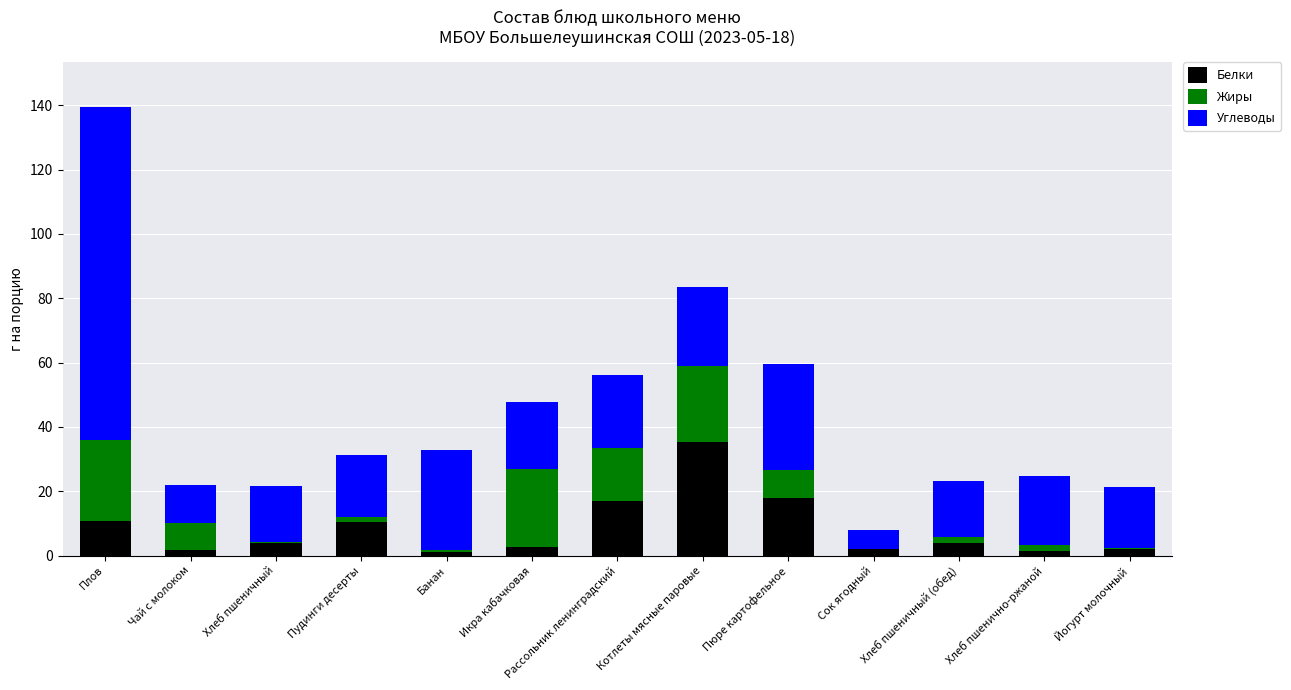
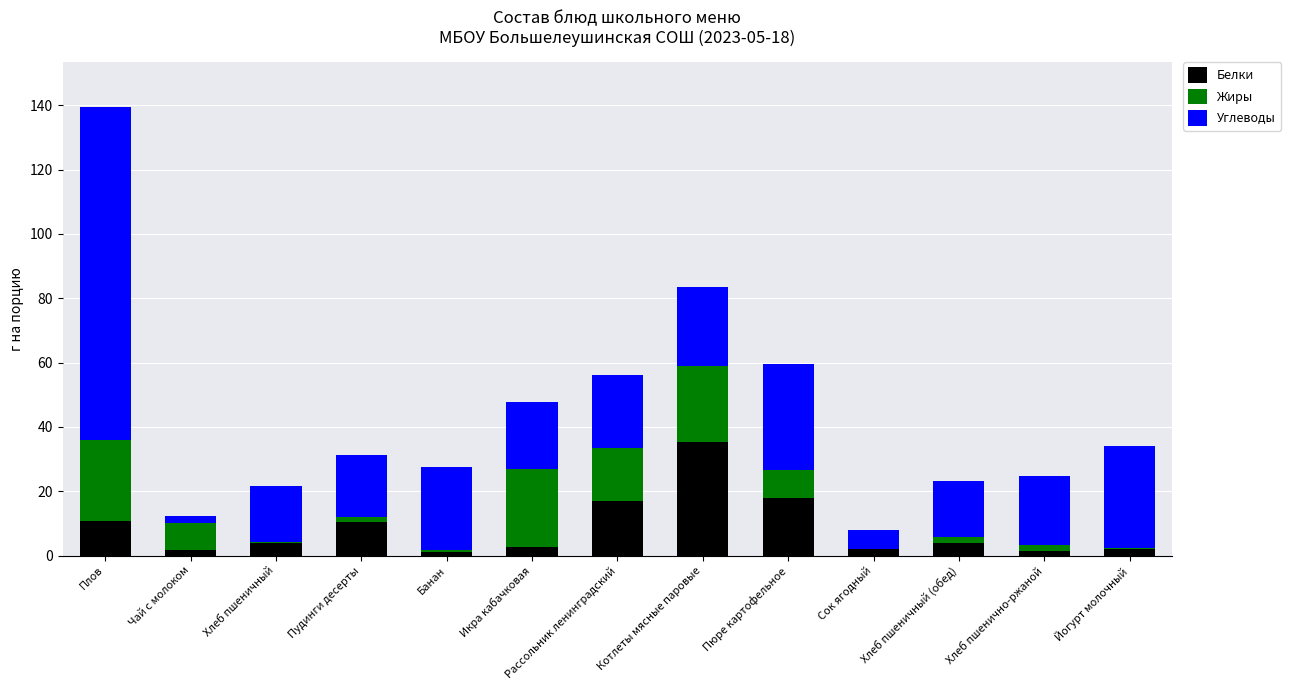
  {
    "Белки": {
      "Плов": 11,
      "Чай с молоком": 2,
      "Хлеб пшеничный": 4,
      "Пудинги десерты": 10,
      "Банан": 1,
      "Икра кабачковая": 3,
      "Рассольник ленинградский": 17,
      "Котлеты мясные паровые": 35,
      "Пюре картофельное": 18,
      "Сок ягодный": 2,
      "Хлеб пшеничный (обед)": 4,
      "Хлеб пшенично-ржаной": 1,
      "Йогурт молочный": 2
    },
    "Жиры": {
      "Плов": 25,
      "Чай с молоком": 8,
      "Пудинги десерты": 2,
      "Икра кабачковая": 24,
      "Рассольник ленинградский": 17,
      "Котлеты мясные паровые": 24,
      "Пюре картофельное": 9,
      "Хлеб пшеничный (обед)": 2,
      "Хлеб пшенично-ржаной": 2
    },
    "Углеводы": {
      "Плов": 104,
-     "Чай с молоком": 12,
+     "Чай с молоком": 2,
      "Хлеб пшеничный": 17,
      "Пудинги десерты": 19,
-     "Банан": 31,
+     "Банан": 26,
      "Икра кабачковая": 21,
      "Рассольник ленинградский": 23,
      "Котлеты мясные паровые": 25,
      "Пюре картофельное": 33,
      "Сок ягодный": 6,
      "Хлеб пшеничный (обед)": 17,
      "Хлеб пшенично-ржаной": 21,
-     "Йогурт молочный": 19
+     "Йогурт молочный": 32
    }
  }
